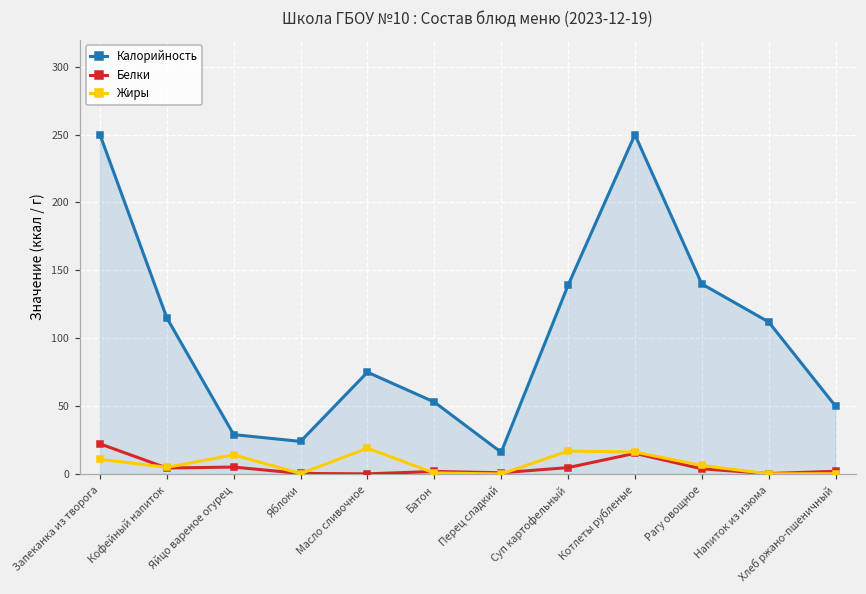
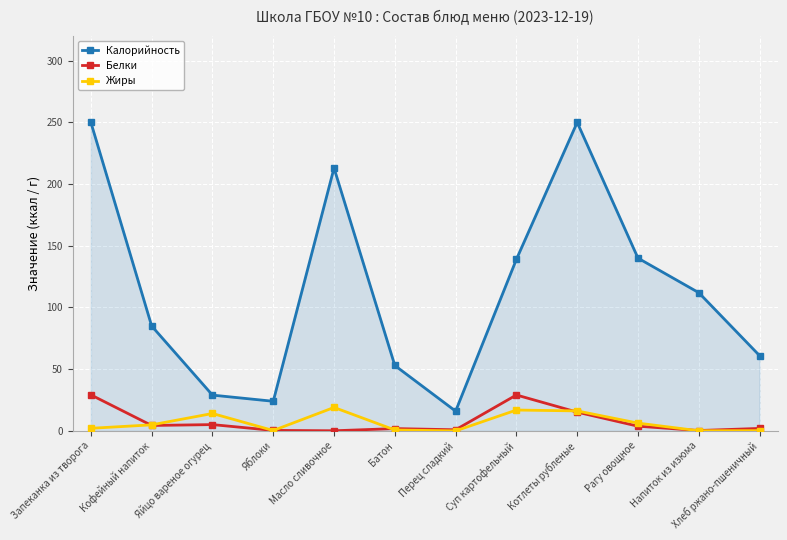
  {
    "Калорийность": {
      "Запеканка из творога": 250,
-     "Кофейный напиток": 115,
+     "Кофейный напиток": 85,
      "Яйцо вареное огурец": 29,
      "Яблоки": 24,
-     "Масло сливочное": 75,
+     "Масло сливочное": 213,
      "Батон": 53,
      "Перец сладкий": 16,
      "Суп картофельный": 139,
      "Котлеты рубленые": 250,
      "Рагу овощное": 140,
      "Напиток из изюма": 112,
-     "Хлеб ржано-пшеничный": 50
+     "Хлеб ржано-пшеничный": 61
    },
    "Белки": {
-     "Запеканка из творога": 22,
+     "Запеканка из творога": 29,
      "Яйцо вареное огурец": 5,
      "Масло сливочное": 0,
-     "Суп картофельный": 5,
+     "Суп картофельный": 29,
      "Рагу овощное": 4
    },
    "Жиры": {
-     "Запеканка из творога": 11,
+     "Запеканка из творога": 2,
      "Яйцо вареное огурец": 14,
      "Масло сливочное": 19,
      "Суп картофельный": 17,
      "Рагу овощное": 6
    }
  }
